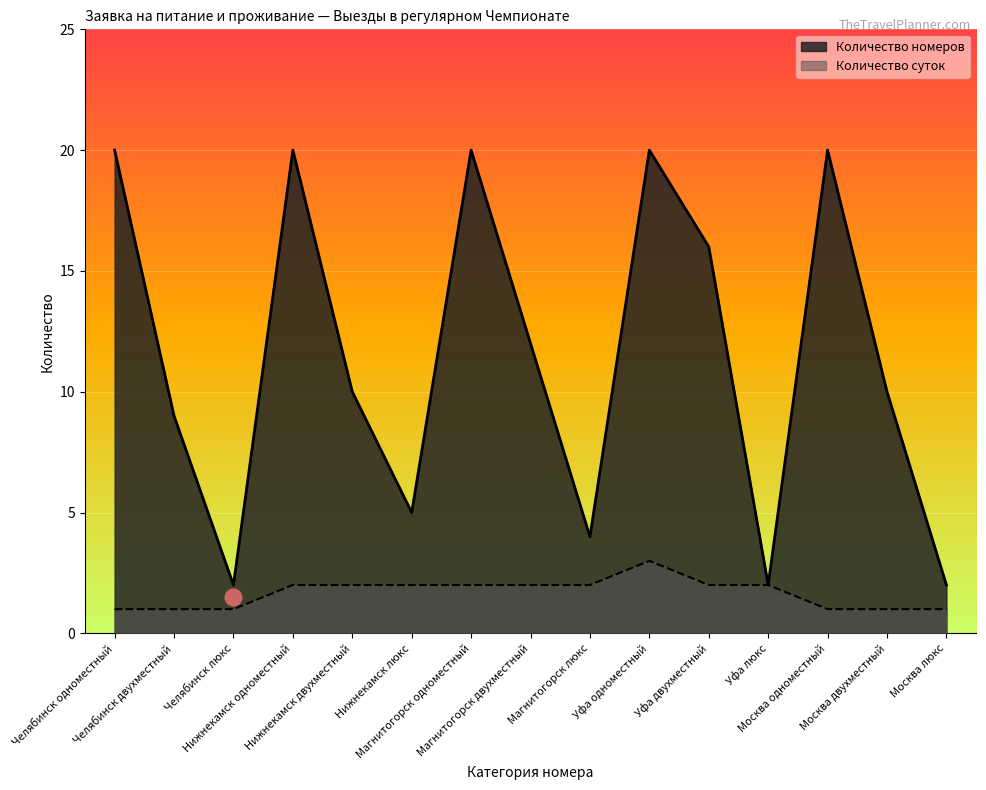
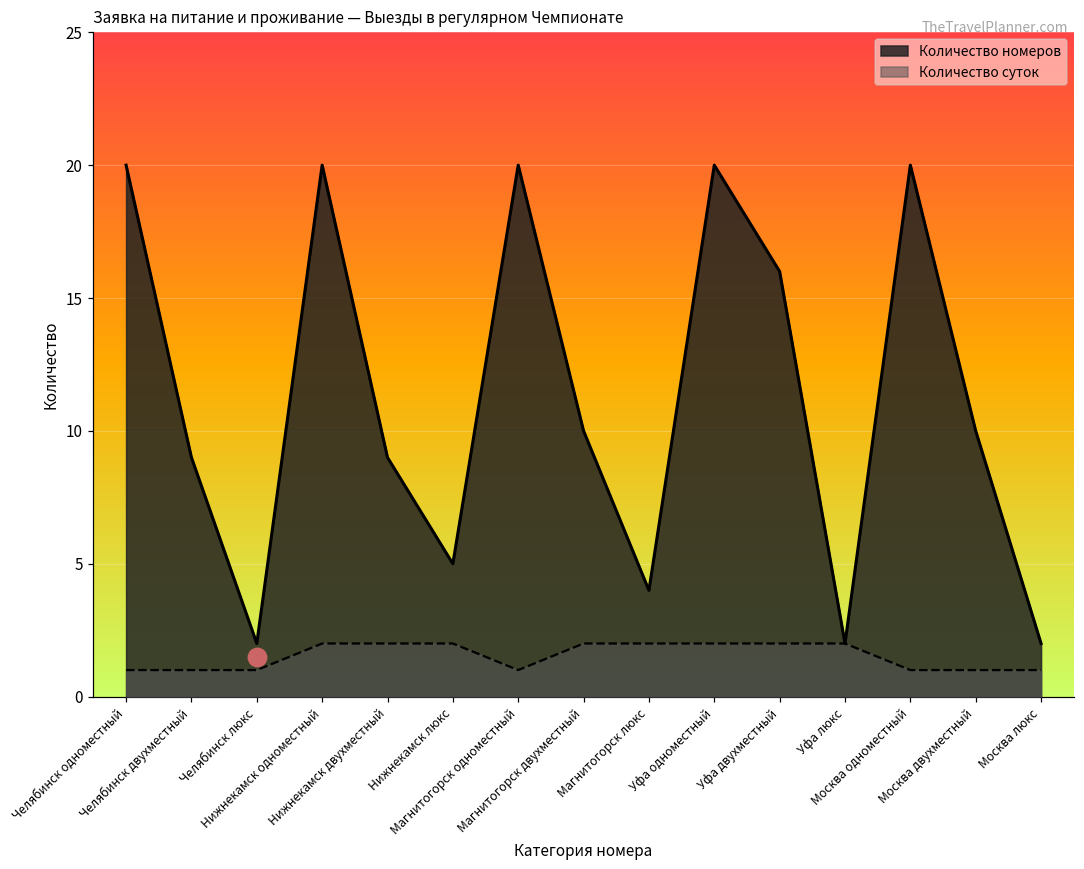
  {
    "Количество номеров": {
      "Челябинск одноместный": 20,
      "Челябинск двухместный": 9,
      "Челябинск люкс": 2,
      "Нижнекамск одноместный": 20,
-     "Нижнекамск двухместный": 10,
+     "Нижнекамск двухместный": 9,
      "Нижнекамск люкс": 5,
      "Магнитогорск одноместный": 20,
-     "Магнитогорск двухместный": 12,
+     "Магнитогорск двухместный": 10,
      "Магнитогорск люкс": 4,
      "Уфа одноместный": 20,
      "Уфа двухместный": 16,
      "Москва одноместный": 20,
      "Москва двухместный": 10,
      "Москва люкс": 2
    },
    "Количество суток": {
      "Челябинск одноместный": 1,
      "Челябинск двухместный": 1,
      "Челябинск люкс": 1,
      "Нижнекамск одноместный": 2,
      "Нижнекамск двухместный": 2,
      "Нижнекамск люкс": 2,
-     "Магнитогорск одноместный": 2,
+     "Магнитогорск одноместный": 1,
      "Магнитогорск двухместный": 2,
      "Магнитогорск люкс": 2,
-     "Уфа одноместный": 3,
+     "Уфа одноместный": 2,
      "Уфа двухместный": 2,
      "Москва одноместный": 1,
      "Москва двухместный": 1,
      "Москва люкс": 1
    }
  }
